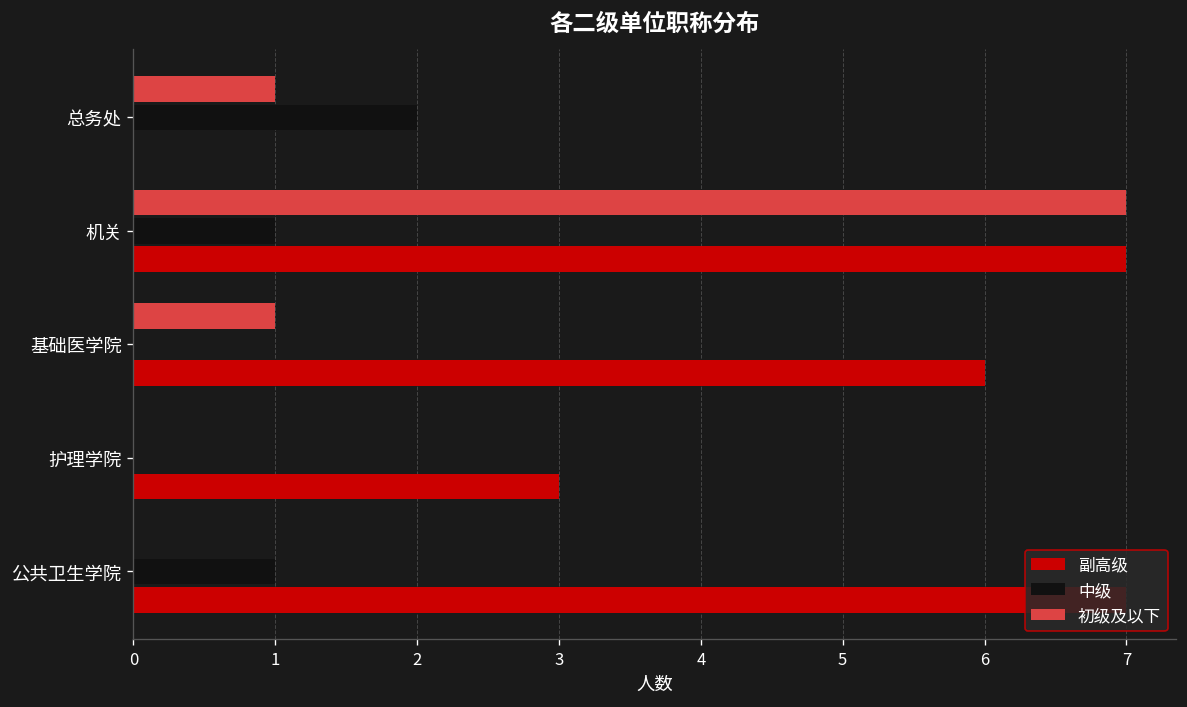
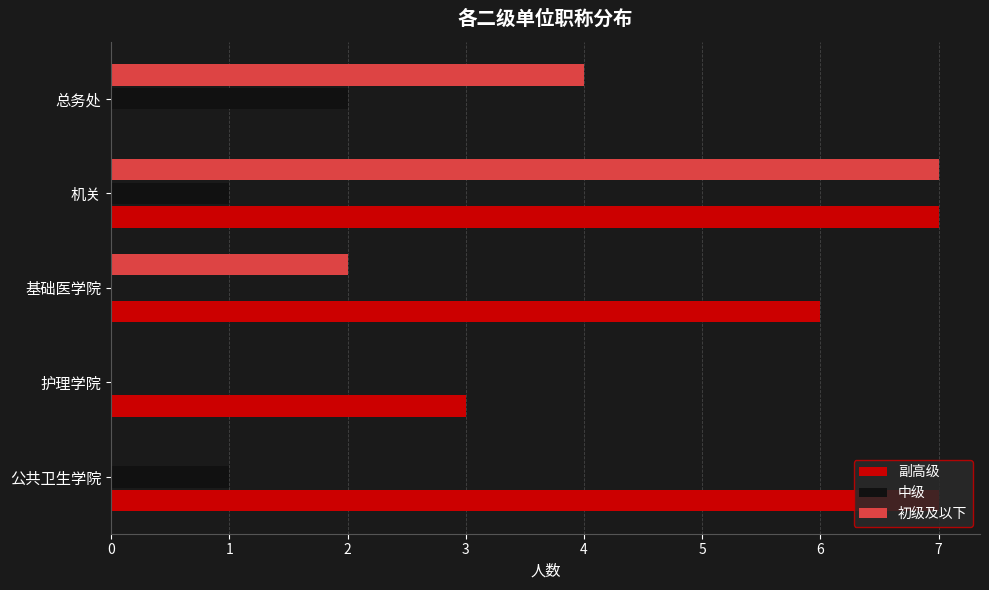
  {
    "副高级": {
      "总务处": 0,
      "机关": 7,
      "基础医学院": 6,
      "护理学院": 3
    },
    "中级": {
      "总务处": 2,
      "机关": 1,
      "基础医学院": 0,
      "护理学院": 0,
      "公共卫生学院": 1
    },
    "初级及以下": {
-     "总务处": 1,
+     "总务处": 4,
      "机关": 7,
-     "基础医学院": 1,
+     "基础医学院": 2,
      "护理学院": 0,
      "公共卫生学院": 0
    }
  }
